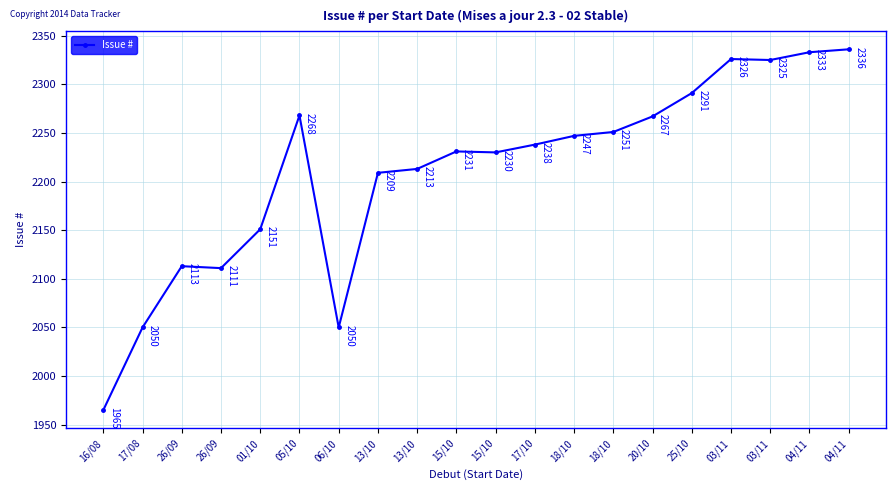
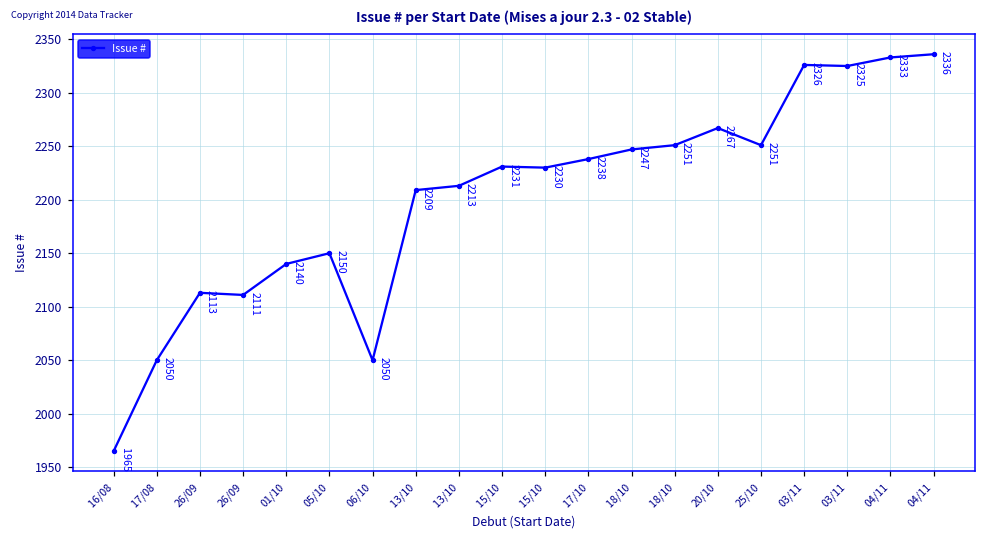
  {
    "16/08": 1965,
    "17/08": 2050,
-   "01/10": 2151,
-   "05/10": 2268,
+   "01/10": 2140,
+   "05/10": 2150,
    "06/10": 2050,
    "17/10": 2238,
    "20/10": 2267,
-   "25/10": 2291
+   "25/10": 2251
  }
